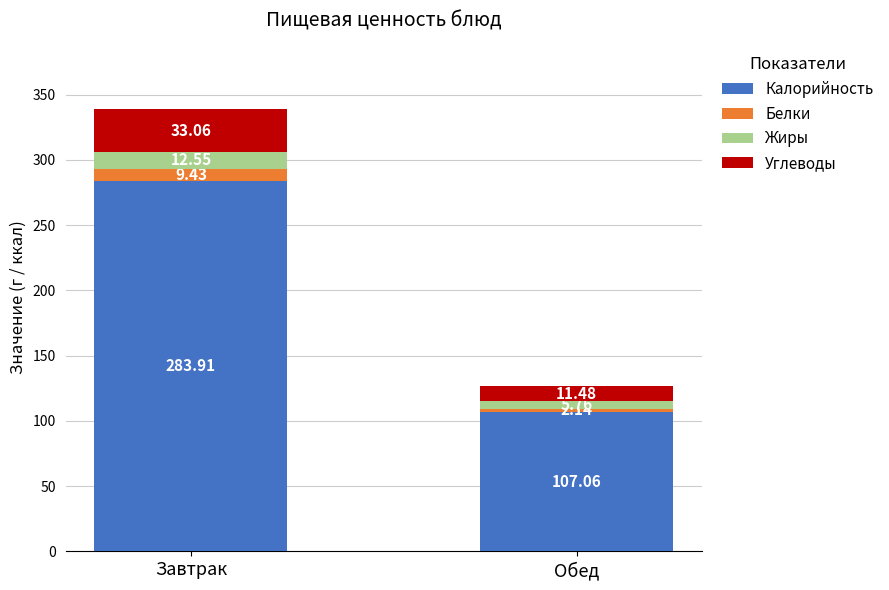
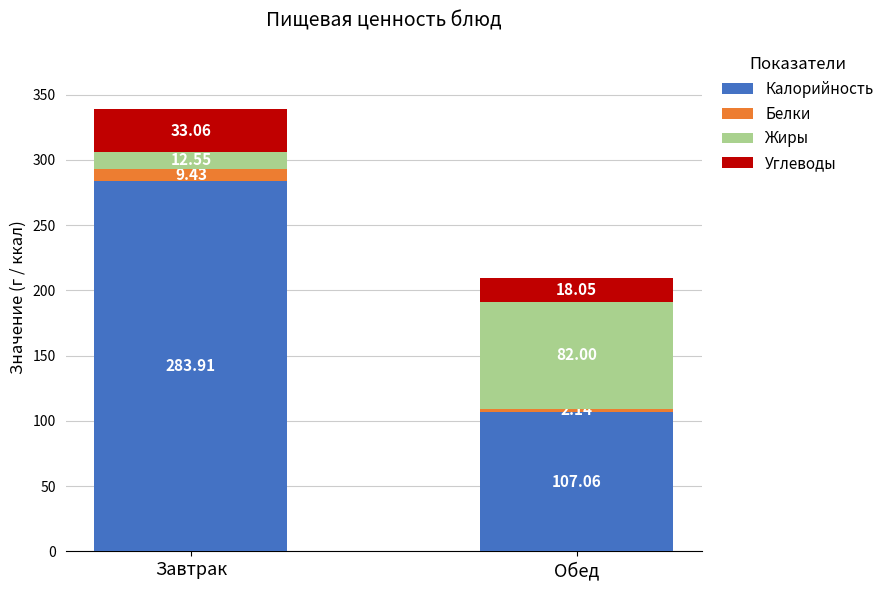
  {
    "Калорийность": {
      "Завтрак": 283.91,
      "Обед": 107.06
    },
    "Белки": {
      "Завтрак": 9.43,
      "Обед": 2.14
    },
    "Жиры": {
      "Завтрак": 12.55,
-     "Обед": 5.76
+     "Обед": 82.00
    },
    "Углеводы": {
      "Завтрак": 33.06,
-     "Обед": 11.48
+     "Обед": 18.05
    }
  }
